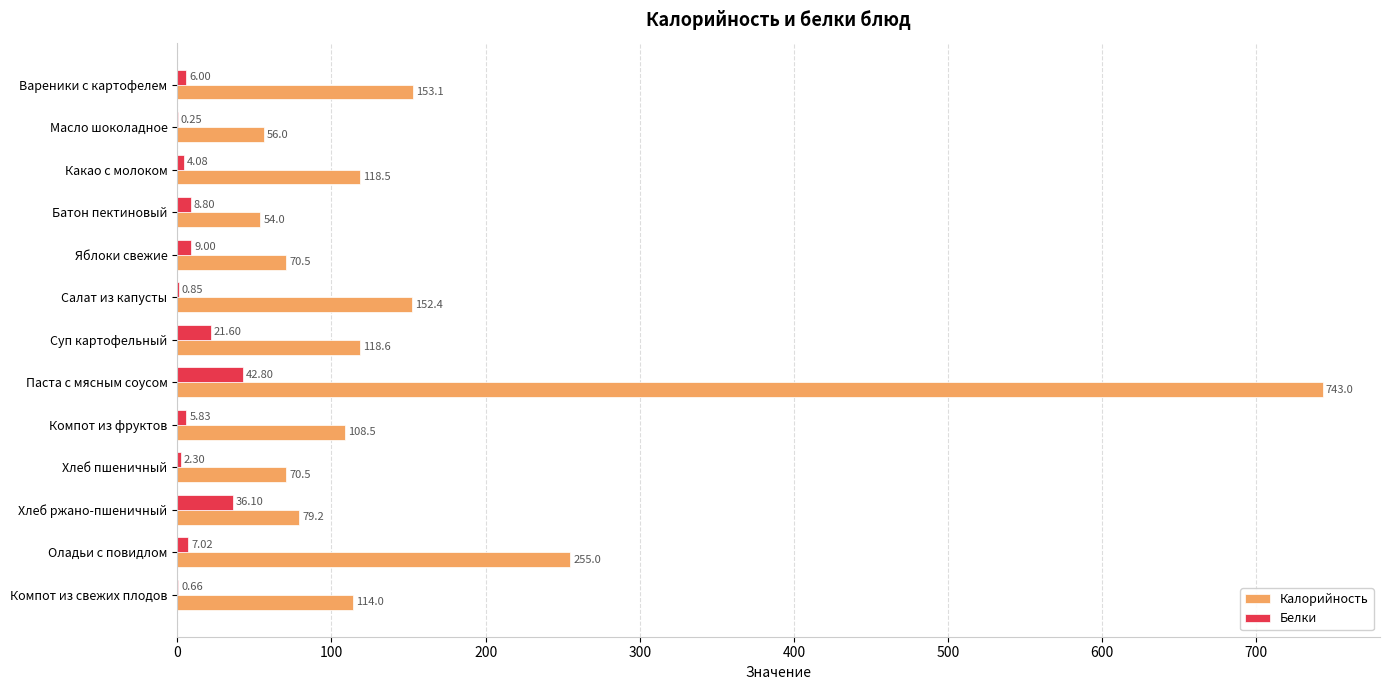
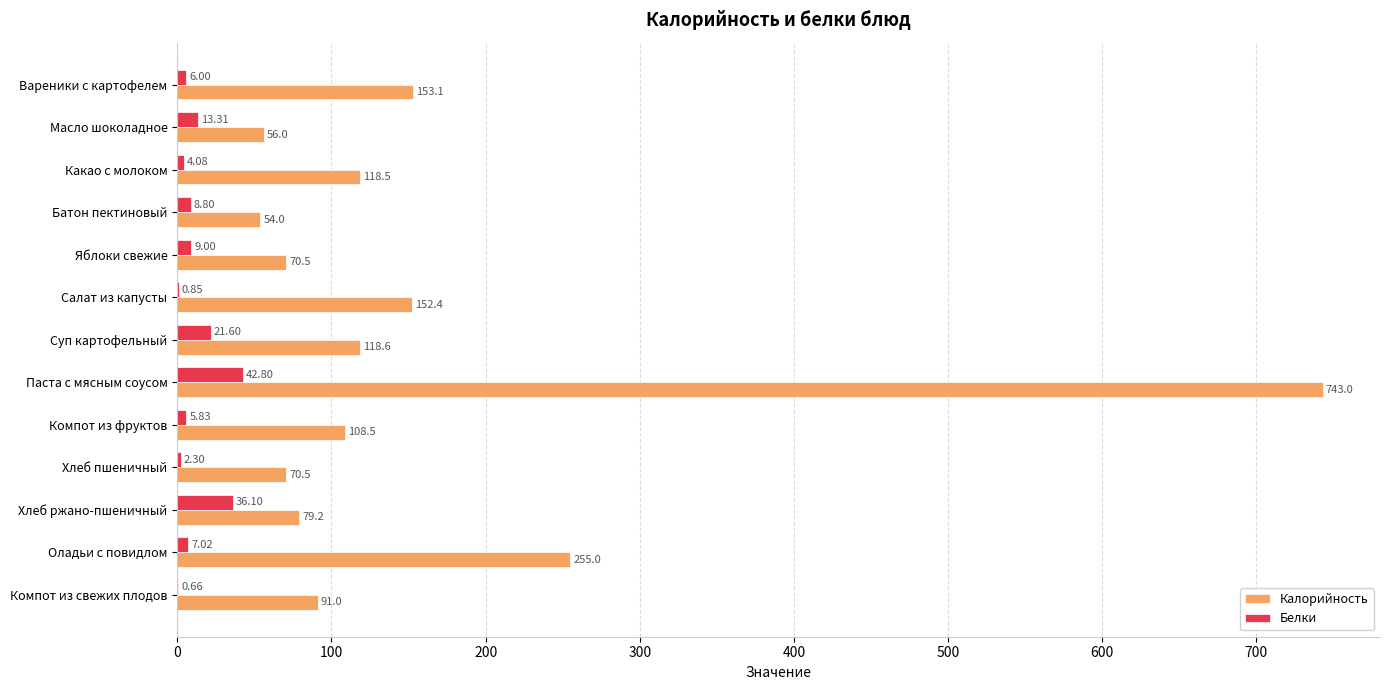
  {
    "Калорийность": {
      "Вареники с картофелем": 153.1,
      "Масло шоколадное": 56.0,
      "Какао с молоком": 118.5,
      "Батон пектиновый": 54.0,
      "Яблоки свежие": 70.5,
      "Салат из капусты": 152.4,
      "Суп картофельный": 118.6,
      "Паста с мясным соусом": 743.0,
      "Компот из фруктов": 108.5,
      "Хлеб пшеничный": 70.5,
      "Хлеб ржано-пшеничный": 79.2,
      "Оладьи с повидлом": 255.0,
-     "Компот из свежих плодов": 114.0
+     "Компот из свежих плодов": 91.0
    },
    "Белки": {
      "Вареники с картофелем": 6.00,
-     "Масло шоколадное": 0.25,
+     "Масло шоколадное": 13.31,
      "Какао с молоком": 4.08,
      "Батон пектиновый": 8.80,
      "Яблоки свежие": 9.00,
      "Салат из капусты": 0.85,
      "Суп картофельный": 21.60,
      "Паста с мясным соусом": 42.80,
      "Компот из фруктов": 5.83,
      "Хлеб пшеничный": 2.30,
      "Хлеб ржано-пшеничный": 36.10,
      "Оладьи с повидлом": 7.02,
      "Компот из свежих плодов": 0.66
    }
  }
